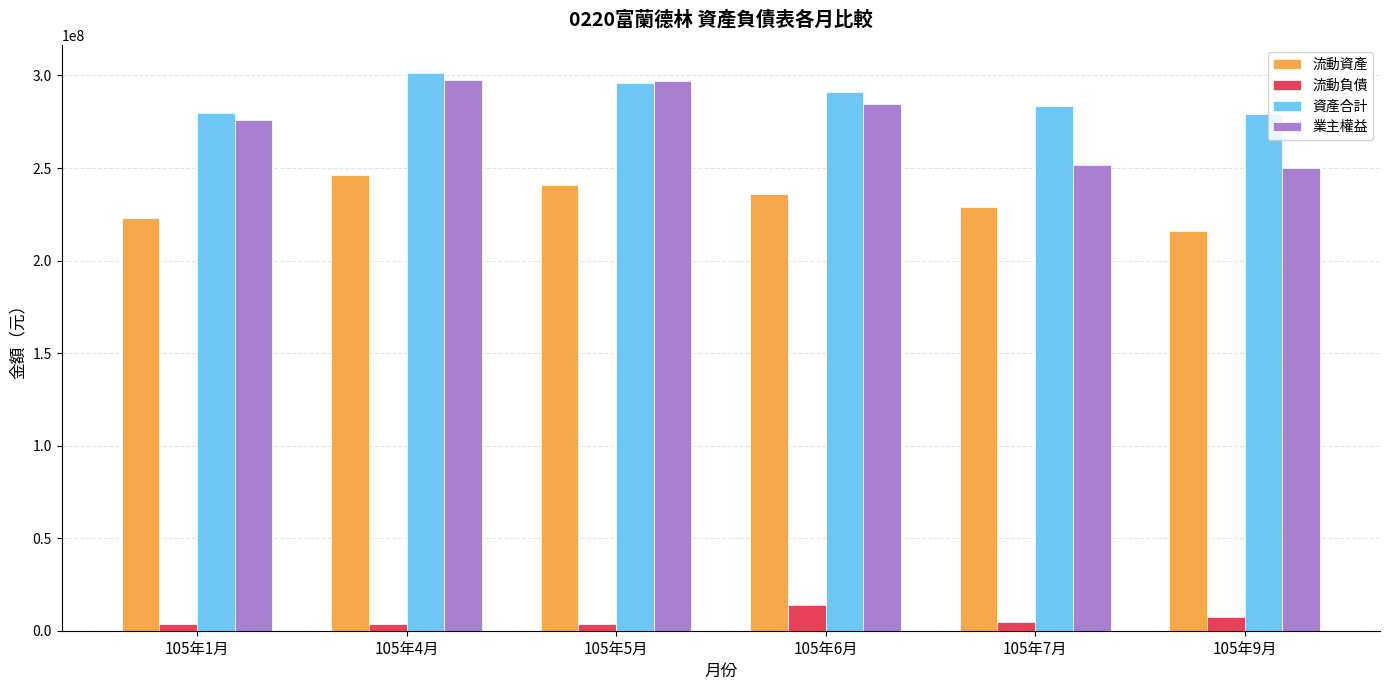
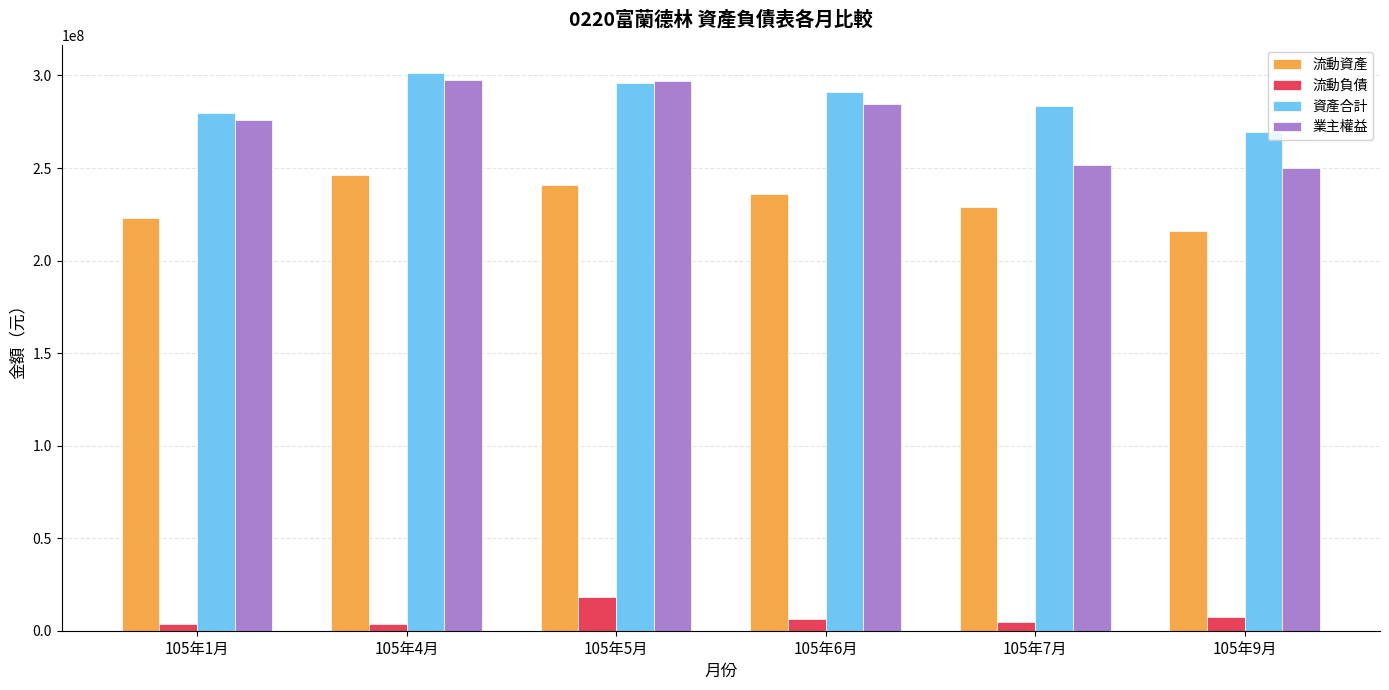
  {
    "流動資產": {
      "105年1月": 223000000,
      "105年4月": 246000000,
      "105年5月": 241000000,
      "105年6月": 236000000,
      "105年7月": 229000000,
      "105年9月": 216000000
    },
    "流動負債": {
      "105年1月": 4000000,
      "105年4月": 4000000,
-     "105年5月": 4000000,
-     "105年6月": 14000000,
+     "105年5月": 18000000,
+     "105年6月": 6000000,
      "105年7月": 5000000,
      "105年9月": 7000000
    },
    "資產合計": {
      "105年1月": 280000000,
      "105年4月": 301000000,
      "105年5月": 296000000,
      "105年6月": 291000000,
      "105年7月": 283000000,
-     "105年9月": 279000000
+     "105年9月": 269000000
    },
    "業主權益": {
      "105年1月": 276000000,
      "105年4月": 298000000,
      "105年5月": 297000000,
      "105年6月": 285000000,
      "105年7月": 252000000,
      "105年9月": 250000000
    }
  }
